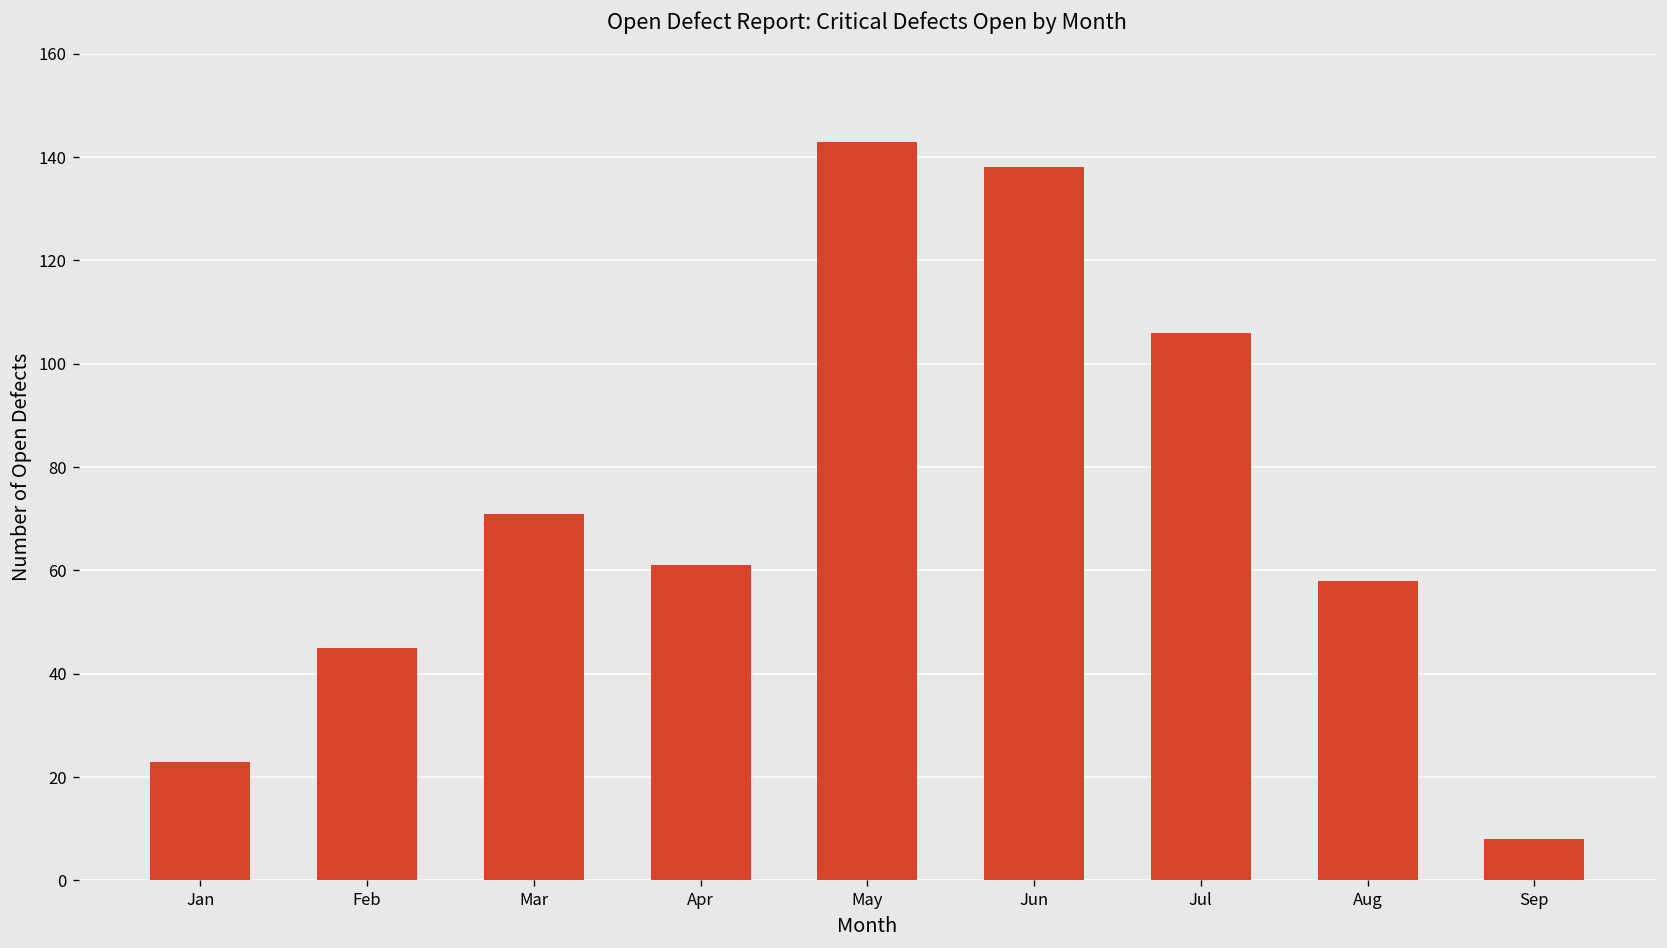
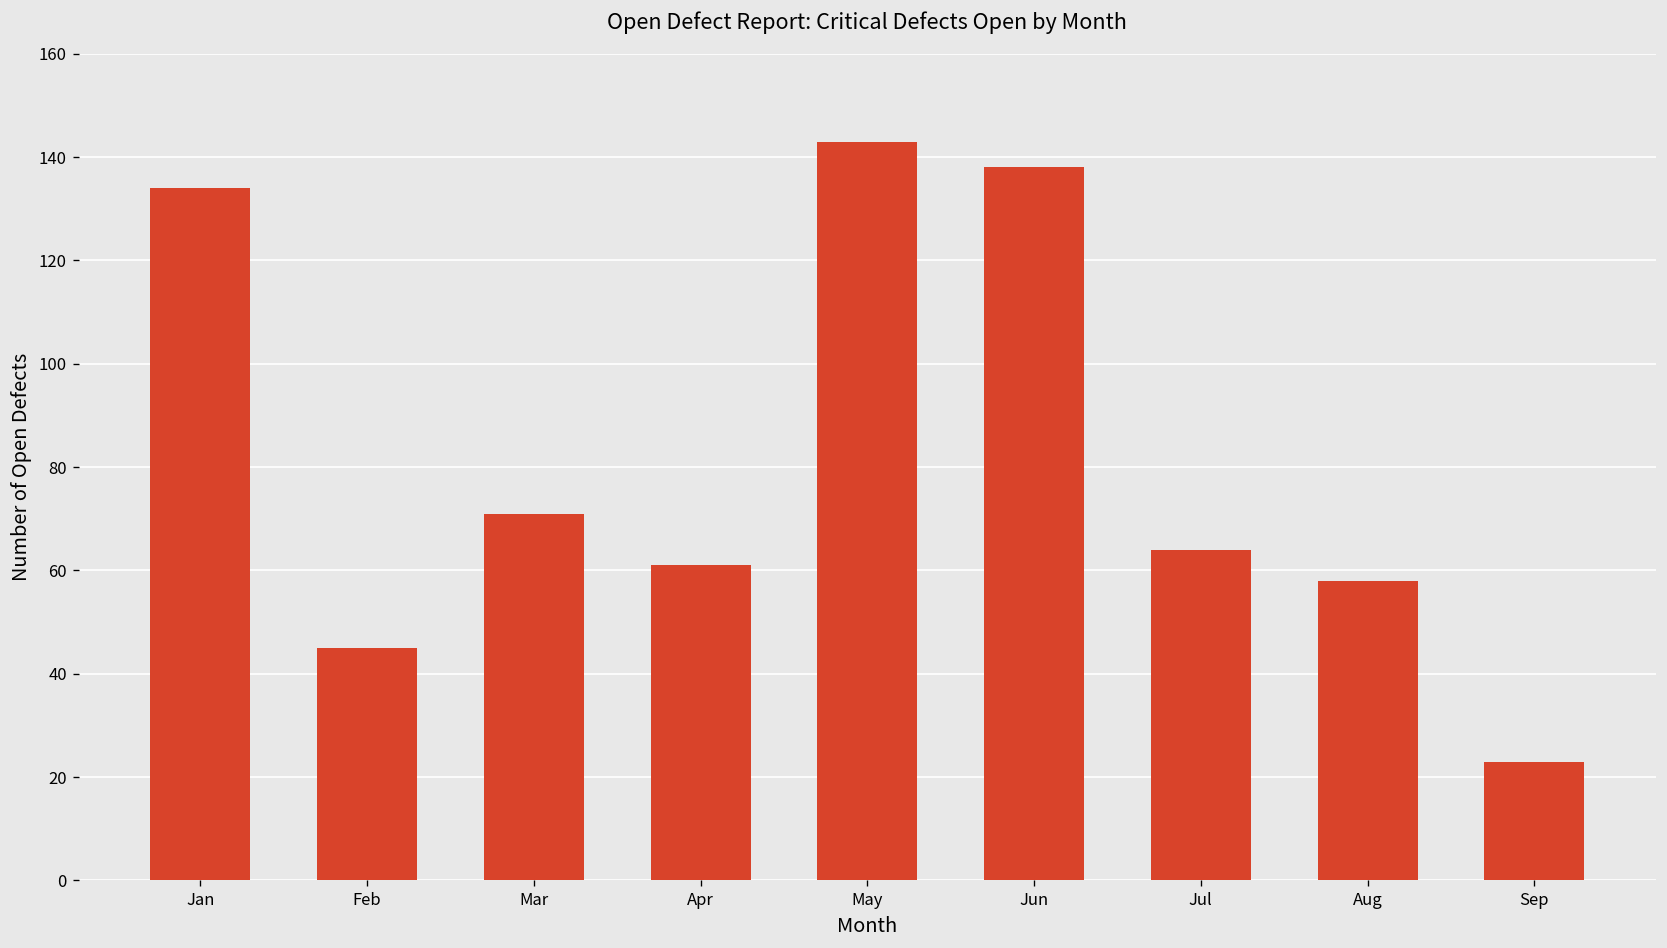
  {
-   "Jan": 23,
+   "Jan": 134,
    "Feb": 45,
    "Mar": 71,
    "Apr": 61,
    "May": 143,
    "Jun": 138,
-   "Jul": 106,
+   "Jul": 64,
    "Aug": 58,
-   "Sep": 8
+   "Sep": 23
  }
